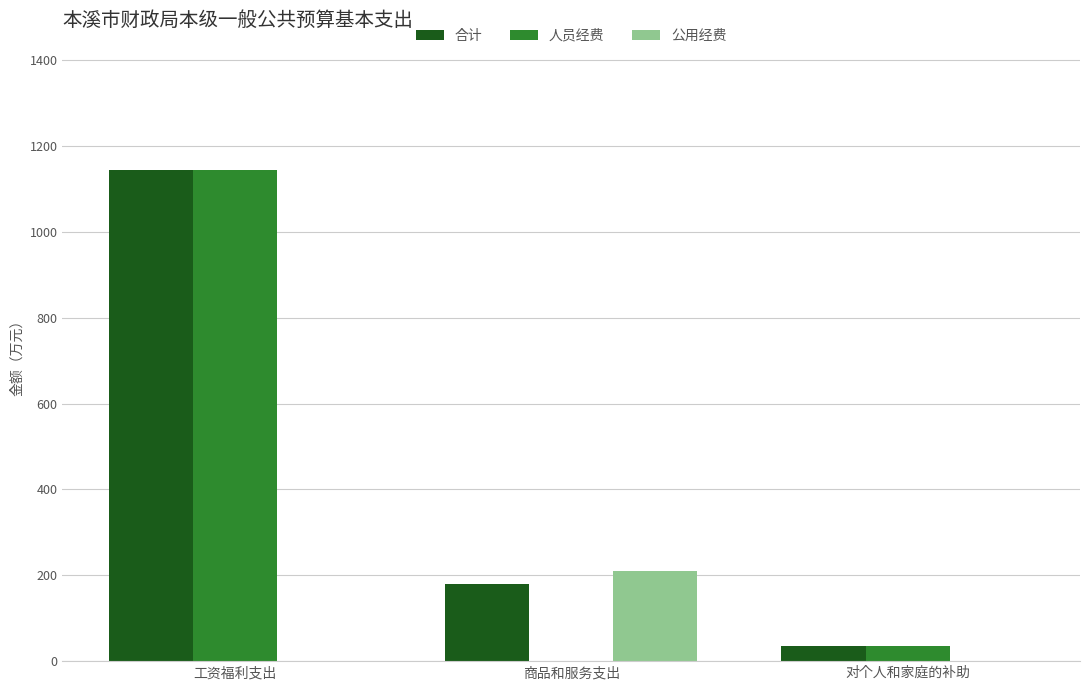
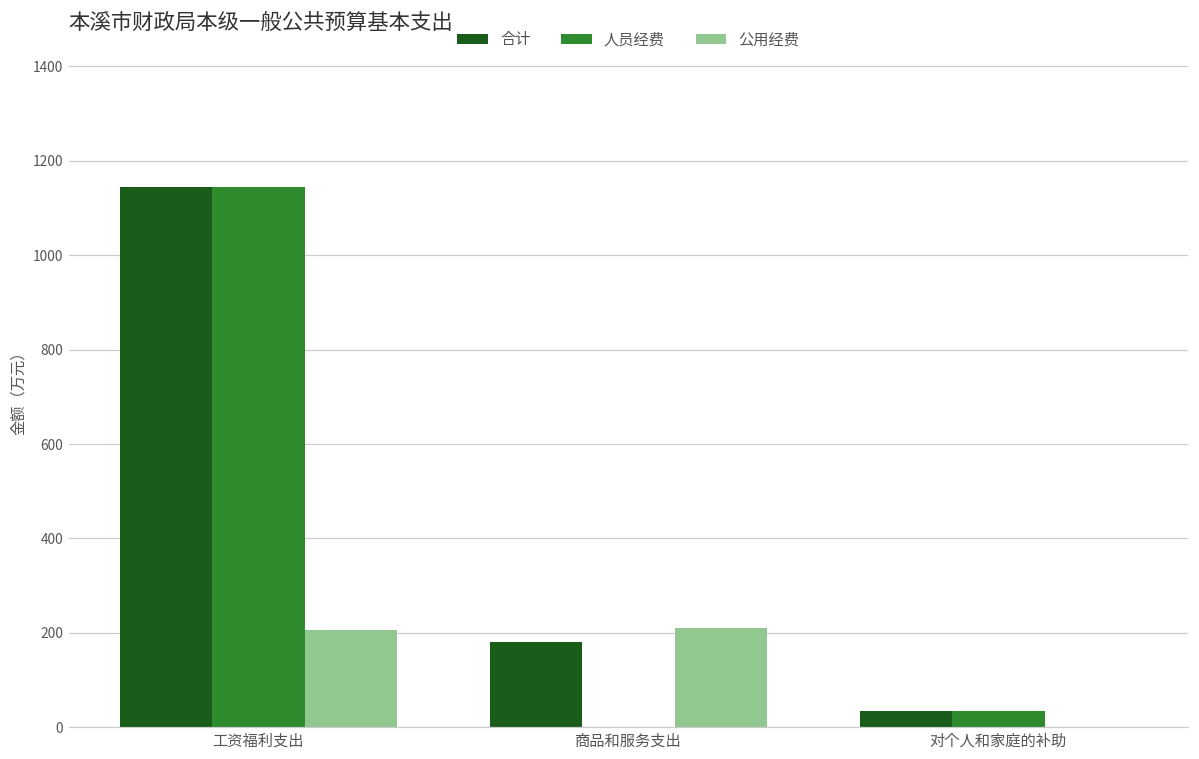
  {
    "公用经费": {
-     "工资福利支出": 0,
+     "工资福利支出": 210,
      "商品和服务支出": 210,
      "对个人和家庭的补助": 0
    }
  }
